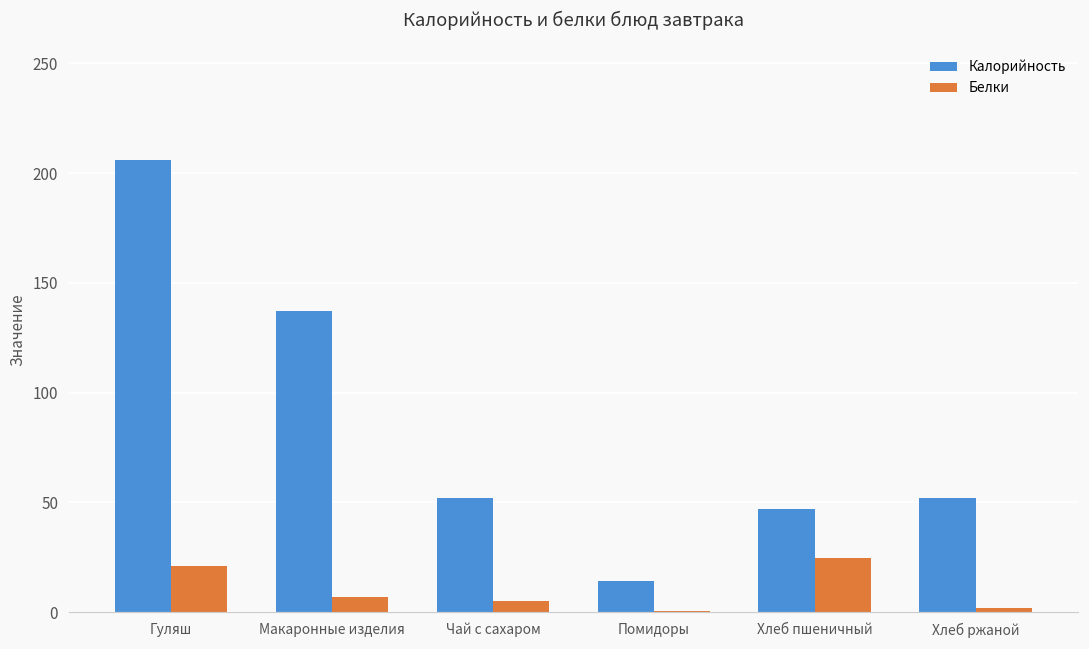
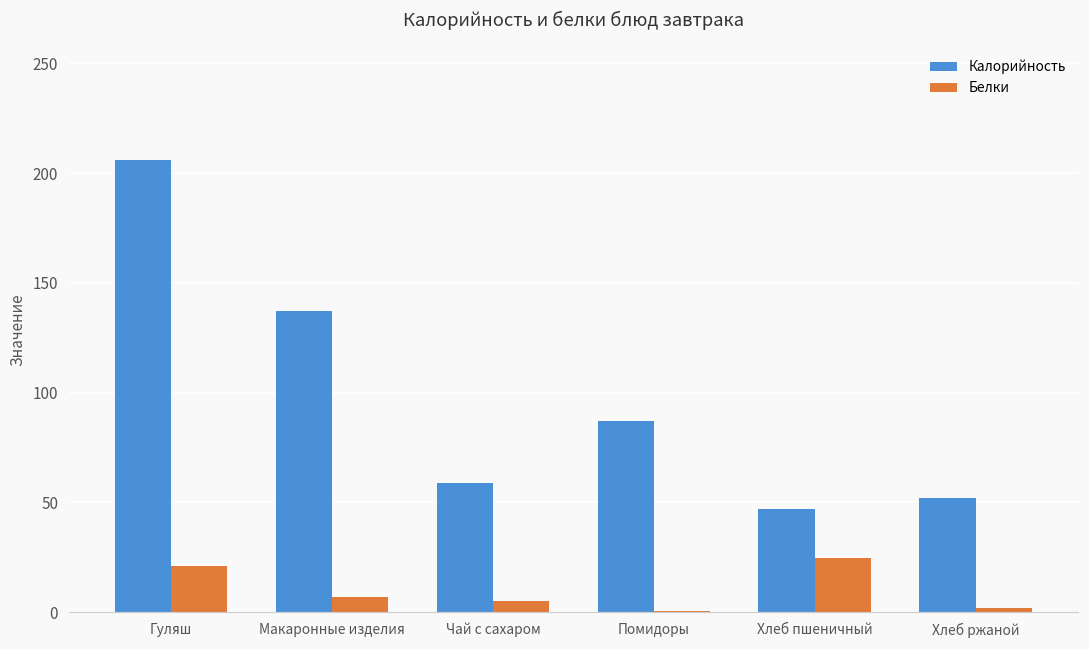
  {
    "Калорийность": {
      "Гуляш": 206,
      "Макаронные изделия": 137,
-     "Чай с сахаром": 52,
-     "Помидоры": 14,
+     "Чай с сахаром": 59,
+     "Помидоры": 87,
      "Хлеб пшеничный": 47,
      "Хлеб ржаной": 52
    },
    "Белки": {
      "Гуляш": 21,
      "Макаронные изделия": 7,
      "Чай с сахаром": 5,
      "Хлеб пшеничный": 25,
      "Хлеб ржаной": 2
    }
  }
